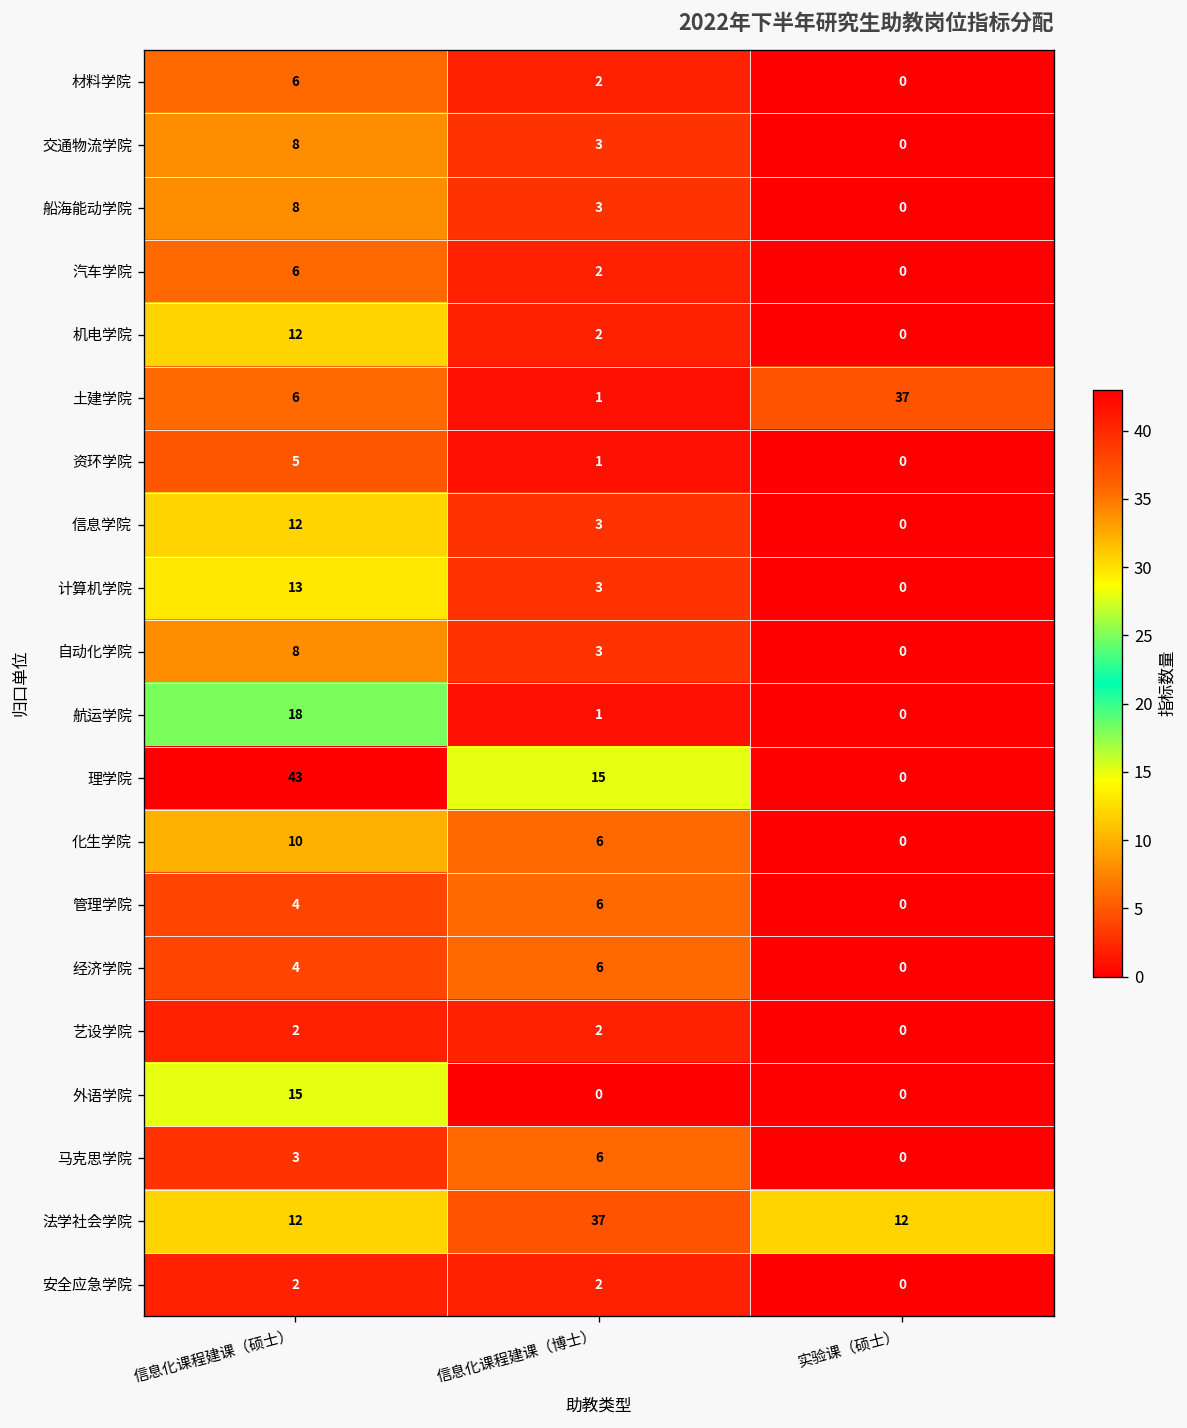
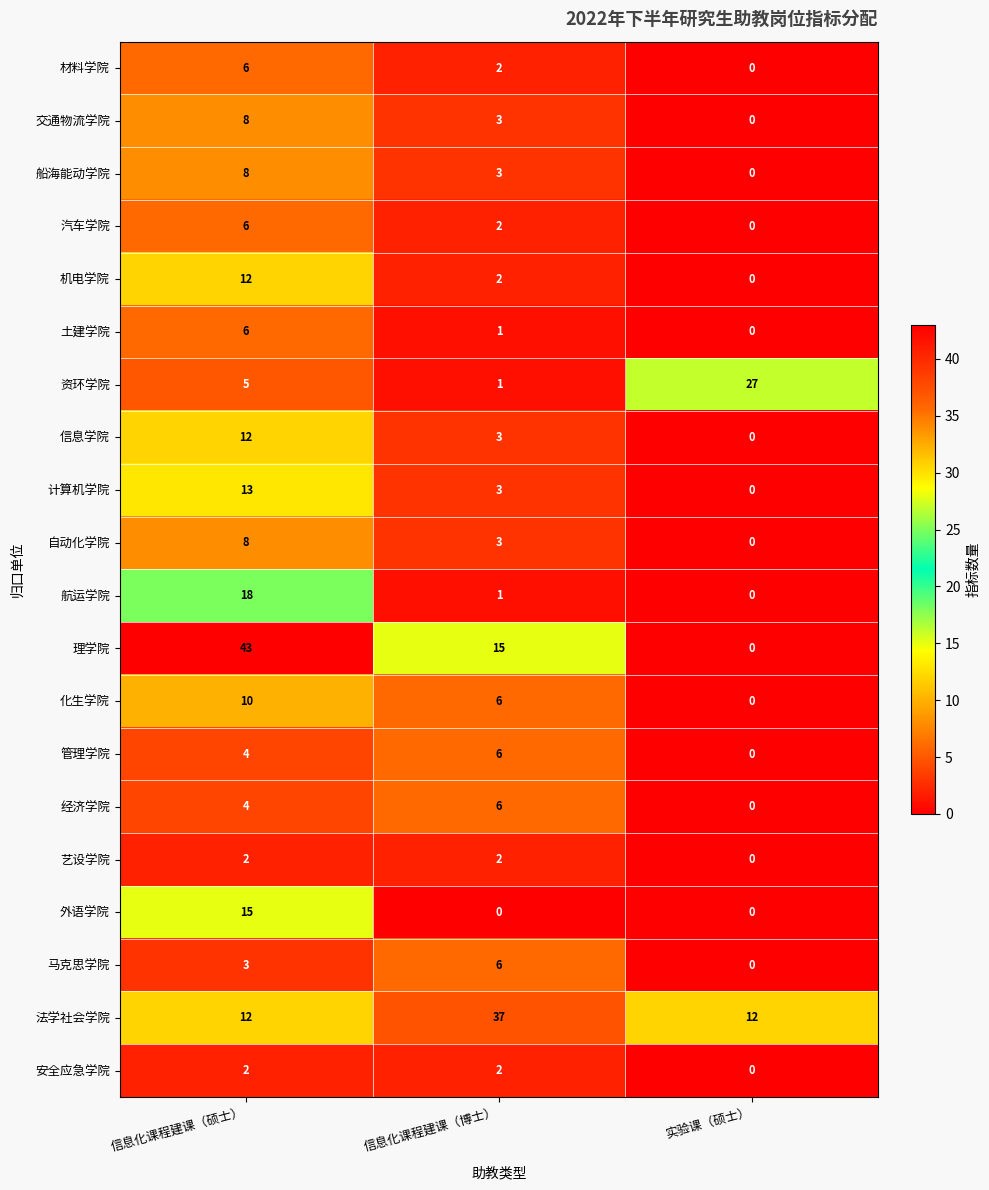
  {
    "材料学院": {
      "信息化课程建课（硕士）": 6,
      "信息化课程建课（博士）": 2,
      "实验课（硕士）": 0
    },
    "交通物流学院": {
      "信息化课程建课（硕士）": 8,
      "信息化课程建课（博士）": 3,
      "实验课（硕士）": 0
    },
    "船海能动学院": {
      "信息化课程建课（硕士）": 8,
      "信息化课程建课（博士）": 3,
      "实验课（硕士）": 0
    },
    "汽车学院": {
      "信息化课程建课（硕士）": 6,
      "信息化课程建课（博士）": 2,
      "实验课（硕士）": 0
    },
    "机电学院": {
      "信息化课程建课（硕士）": 12,
      "信息化课程建课（博士）": 2,
      "实验课（硕士）": 0
    },
    "土建学院": {
      "信息化课程建课（硕士）": 6,
      "信息化课程建课（博士）": 1,
-     "实验课（硕士）": 37
+     "实验课（硕士）": 0
    },
    "资环学院": {
      "信息化课程建课（硕士）": 5,
      "信息化课程建课（博士）": 1,
-     "实验课（硕士）": 0
+     "实验课（硕士）": 27
    },
    "信息学院": {
      "信息化课程建课（硕士）": 12,
      "信息化课程建课（博士）": 3,
      "实验课（硕士）": 0
    },
    "计算机学院": {
      "信息化课程建课（硕士）": 13,
      "信息化课程建课（博士）": 3,
      "实验课（硕士）": 0
    },
    "自动化学院": {
      "信息化课程建课（硕士）": 8,
      "信息化课程建课（博士）": 3,
      "实验课（硕士）": 0
    },
    "航运学院": {
      "信息化课程建课（硕士）": 18,
      "信息化课程建课（博士）": 1,
      "实验课（硕士）": 0
    },
    "理学院": {
      "信息化课程建课（硕士）": 43,
      "信息化课程建课（博士）": 15,
      "实验课（硕士）": 0
    },
    "化生学院": {
      "信息化课程建课（硕士）": 10,
      "信息化课程建课（博士）": 6,
      "实验课（硕士）": 0
    },
    "管理学院": {
      "信息化课程建课（硕士）": 4,
      "信息化课程建课（博士）": 6,
      "实验课（硕士）": 0
    },
    "经济学院": {
      "信息化课程建课（硕士）": 4,
      "信息化课程建课（博士）": 6,
      "实验课（硕士）": 0
    },
    "艺设学院": {
      "信息化课程建课（硕士）": 2,
      "信息化课程建课（博士）": 2,
      "实验课（硕士）": 0
    },
    "外语学院": {
      "信息化课程建课（硕士）": 15,
      "信息化课程建课（博士）": 0,
      "实验课（硕士）": 0
    },
    "马克思学院": {
      "信息化课程建课（硕士）": 3,
      "信息化课程建课（博士）": 6,
      "实验课（硕士）": 0
    },
    "法学社会学院": {
      "信息化课程建课（硕士）": 12,
      "信息化课程建课（博士）": 37,
      "实验课（硕士）": 12
    },
    "安全应急学院": {
      "信息化课程建课（硕士）": 2,
      "信息化课程建课（博士）": 2,
      "实验课（硕士）": 0
    }
  }
